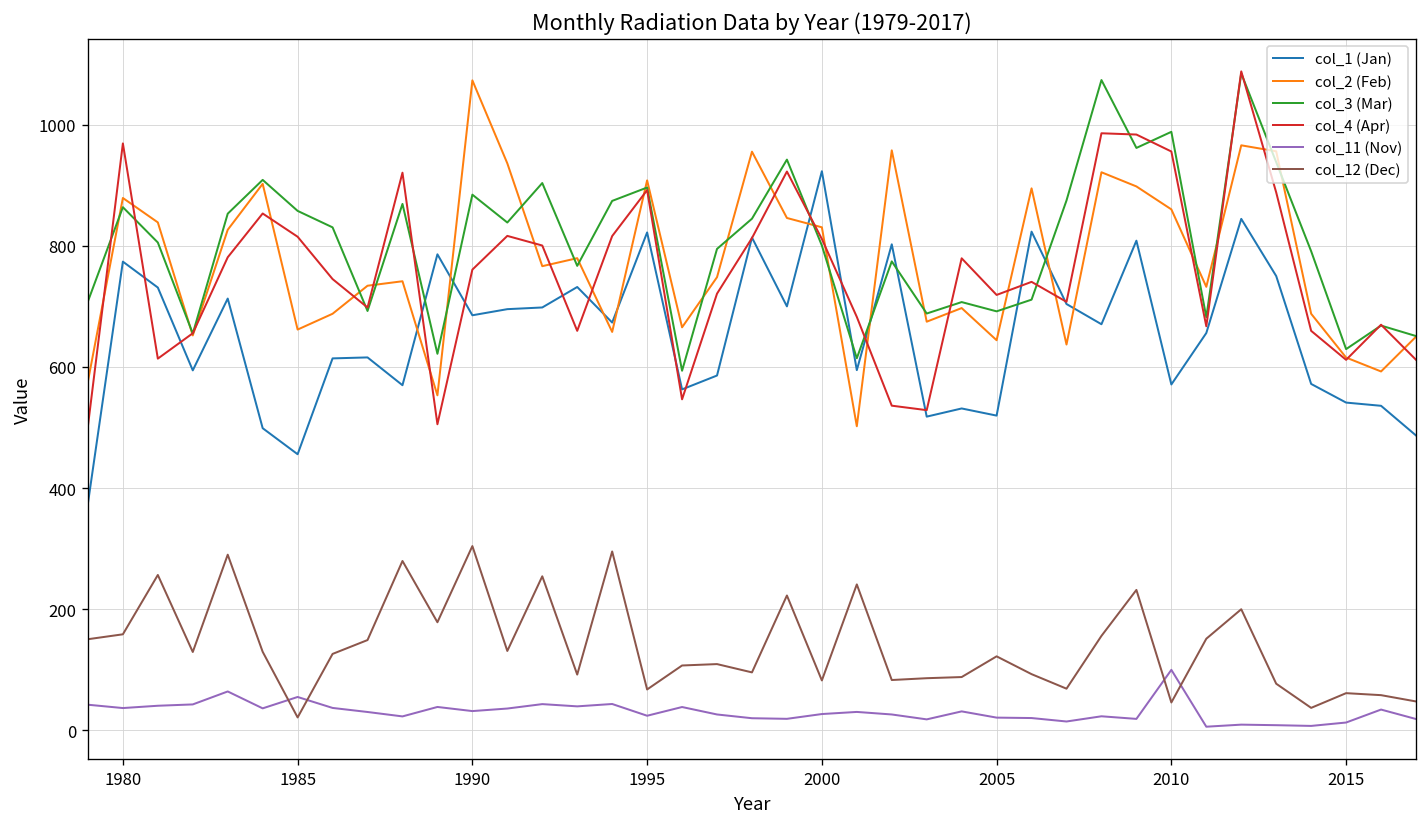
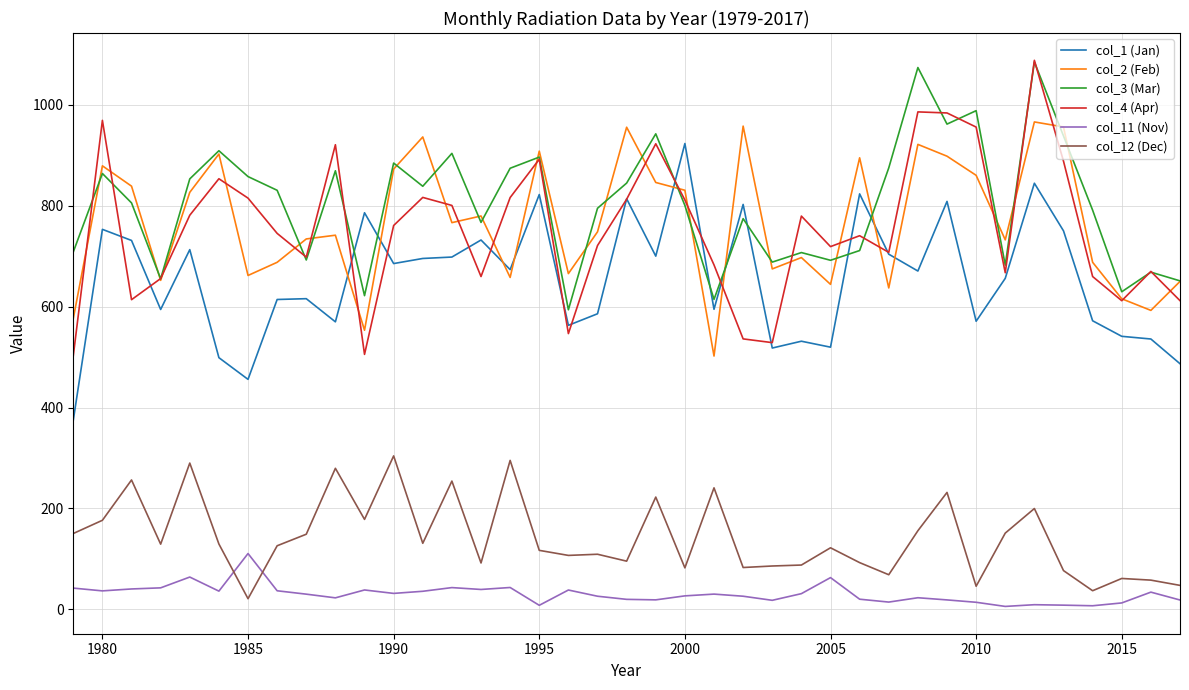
  {
    "col_1 (Jan)": {
-     "1980": 770,
+     "1980": 750,
      "1985": 460,
      "1990": 690,
      "1995": 820,
      "2000": 920,
      "2005": 520,
      "2010": 570,
      "2015": 540
    },
    "col_2 (Feb)": {
      "1980": 880,
      "1985": 660,
-     "1990": 1070,
+     "1990": 870,
      "1995": 910,
      "2000": 830,
      "2005": 640,
      "2010": 860
    },
    "col_3 (Mar)": {
      "1980": 860,
      "1985": 860,
      "1990": 880,
      "2000": 800,
      "2005": 690,
      "2010": 990,
      "2015": 630
    },
    "col_4 (Apr)": {
      "1980": 970,
      "1985": 820,
      "1990": 760,
      "2000": 810,
      "2005": 720,
      "2010": 960
    },
    "col_11 (Nov)": {
      "1980": 40,
-     "1985": 60,
+     "1985": 110,
      "1990": 30,
-     "1995": 20,
+     "1995": 10,
      "2000": 30,
-     "2005": 20,
-     "2010": 100,
+     "2005": 60,
+     "2010": 10,
      "2015": 10
    },
    "col_12 (Dec)": {
-     "1980": 160,
+     "1980": 180,
      "1985": 20,
      "1990": 300,
-     "1995": 70,
+     "1995": 120,
      "2000": 80,
      "2005": 120,
      "2010": 50,
      "2015": 60
    }
  }
